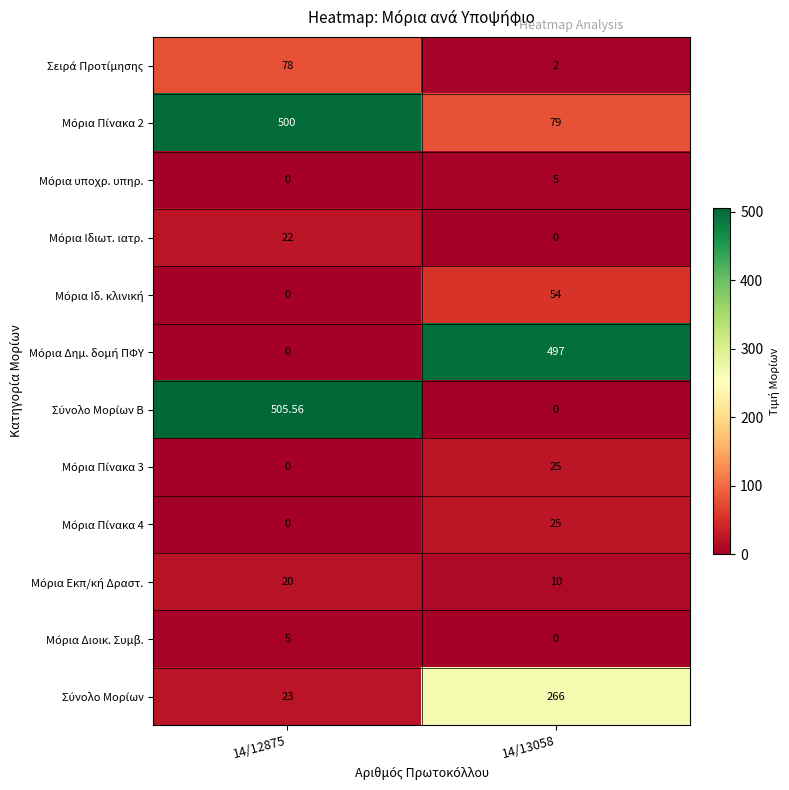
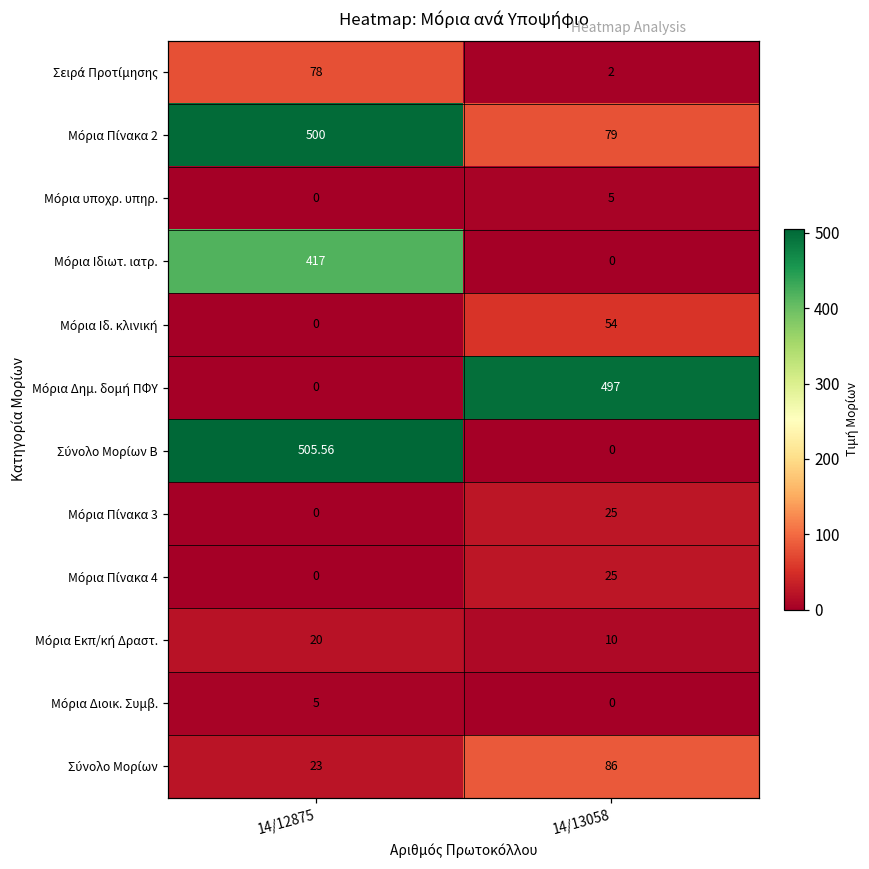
  {
    "Σειρά Προτίμησης": {
      "14/12875": 78,
      "14/13058": 2
    },
    "Μόρια Πίνακα 2": {
      "14/12875": 500,
      "14/13058": 79
    },
    "Μόρια υποχρ. υπηρ.": {
      "14/12875": 0,
      "14/13058": 5
    },
    "Μόρια Ιδιωτ. ιατρ.": {
-     "14/12875": 22,
+     "14/12875": 417,
      "14/13058": 0
    },
    "Μόρια Ιδ. κλινική": {
      "14/12875": 0,
      "14/13058": 54
    },
    "Μόρια Δημ. δομή ΠΦΥ": {
      "14/12875": 0,
      "14/13058": 497
    },
    "Σύνολο Μορίων Β": {
      "14/12875": 505.56,
      "14/13058": 0
    },
    "Μόρια Πίνακα 3": {
      "14/12875": 0,
      "14/13058": 25
    },
    "Μόρια Πίνακα 4": {
      "14/12875": 0,
      "14/13058": 25
    },
    "Μόρια Εκπ/κή Δραστ.": {
      "14/12875": 20,
      "14/13058": 10
    },
    "Μόρια Διοικ. Συμβ.": {
      "14/12875": 5,
      "14/13058": 0
    },
    "Σύνολο Μορίων": {
      "14/12875": 23,
-     "14/13058": 266
+     "14/13058": 86
    }
  }
